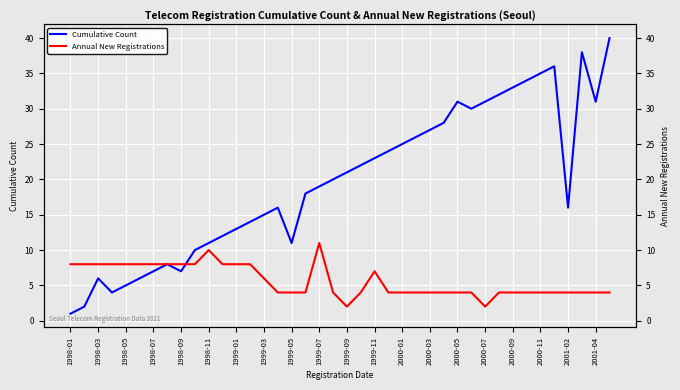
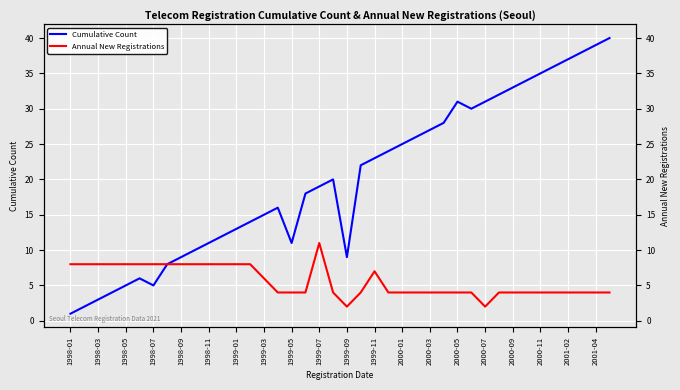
  {
    "Cumulative Count": {
-     "1998-03": 6,
+     "1998-03": 3,
      "1998-05": 5,
-     "1998-07": 7,
-     "1998-09": 7,
+     "1998-07": 5,
+     "1998-09": 9,
      "1998-11": 11,
      "1999-01": 13,
      "1999-03": 15,
      "1999-05": 11,
      "1999-07": 19,
-     "1999-09": 21,
+     "1999-09": 9,
      "1999-11": 23,
      "2000-01": 25,
      "2000-03": 27,
      "2000-05": 31,
      "2000-07": 31,
      "2000-09": 33,
      "2000-11": 35,
-     "2001-02": 16,
-     "2001-04": 31
+     "2001-02": 37,
+     "2001-04": 39
    },
    "Annual New Registrations": {
      "1998-01": 8,
      "1998-03": 8,
      "1998-05": 8,
      "1998-07": 8,
      "1998-09": 8,
-     "1998-11": 10,
+     "1998-11": 8,
      "1999-01": 8,
      "1999-03": 6,
      "1999-05": 4,
      "1999-07": 11,
      "1999-09": 2,
      "1999-11": 7,
      "2000-01": 4,
      "2000-03": 4,
      "2000-05": 4,
      "2000-07": 2,
      "2000-09": 4,
      "2000-11": 4,
      "2001-02": 4,
      "2001-04": 4
    }
  }
